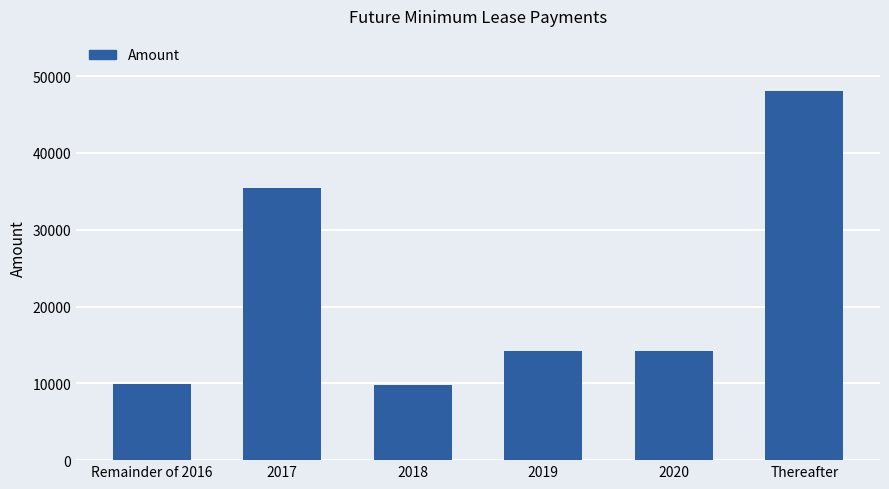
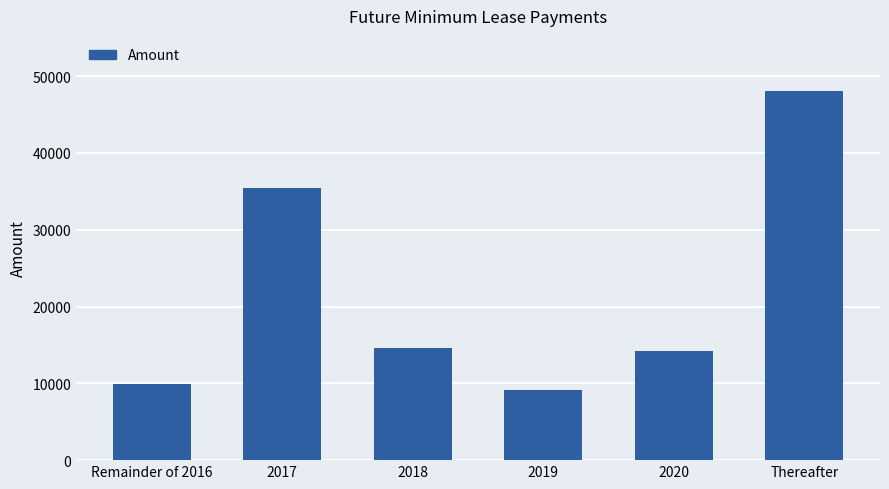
  {
    "Remainder of 2016": 10000,
    "2017": 35000,
-   "2018": 10000,
-   "2019": 14000,
+   "2018": 15000,
+   "2019": 9000,
    "2020": 14000,
    "Thereafter": 48000
  }
